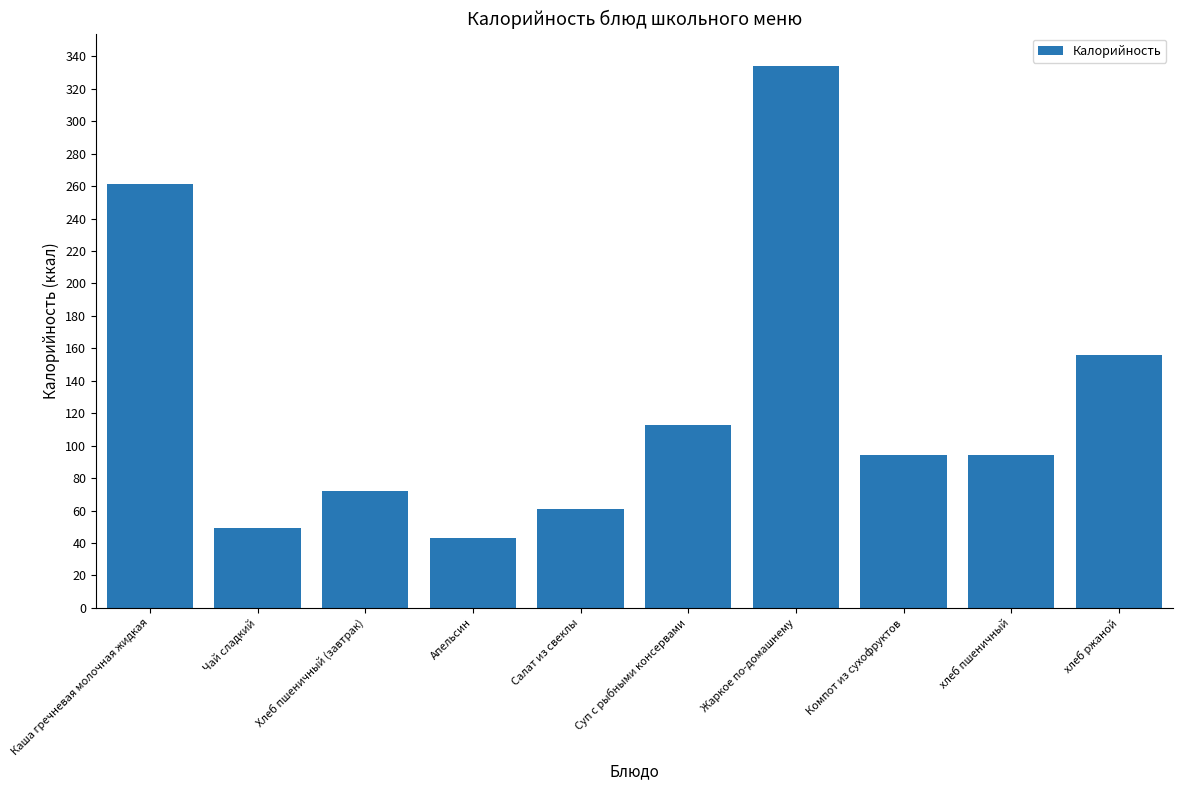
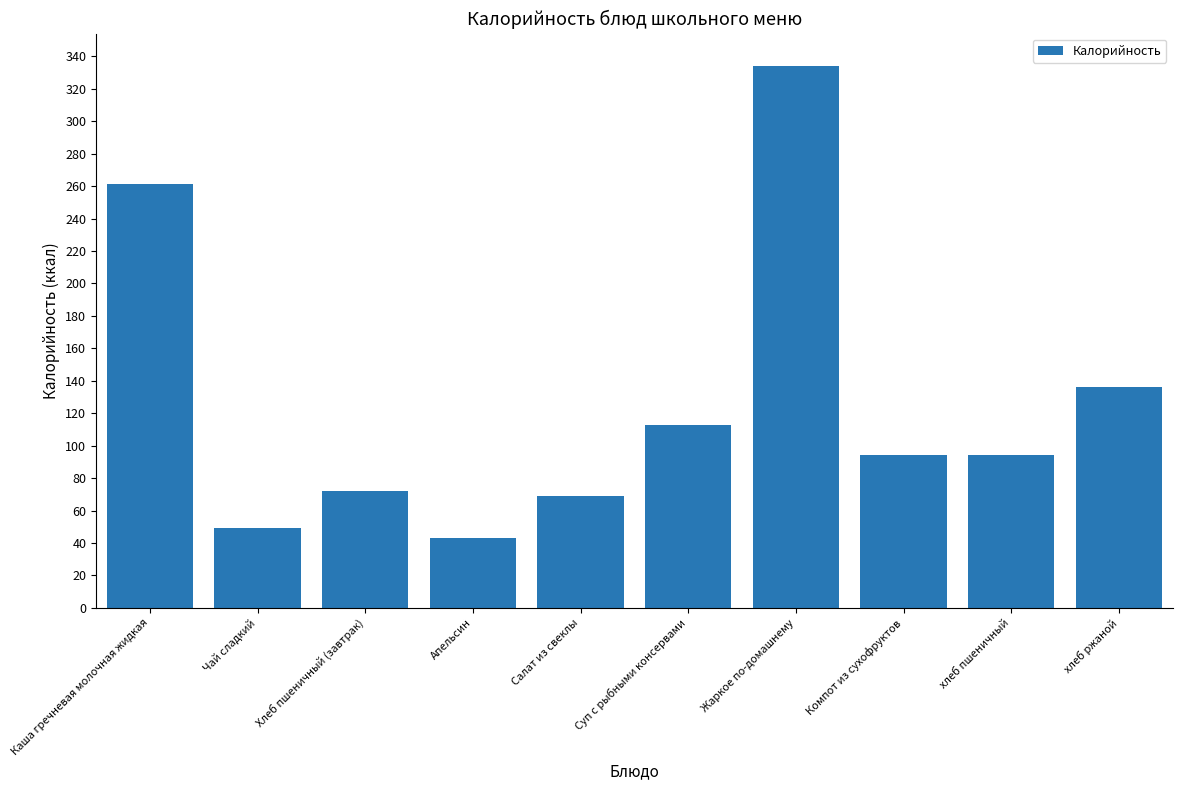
  {
    "Каша гречневая молочная жидкая": 261,
    "Чай сладкий": 49,
    "Хлеб пшеничный (завтрак)": 72,
    "Апельсин": 43,
-   "Салат из свеклы": 61,
+   "Салат из свеклы": 69,
    "Суп с рыбными консервами": 113,
    "Жаркое по-домашнему": 334,
    "Компот из сухофруктов": 94,
    "хлеб пшеничный": 94,
-   "хлеб ржаной": 156
+   "хлеб ржаной": 136
  }
